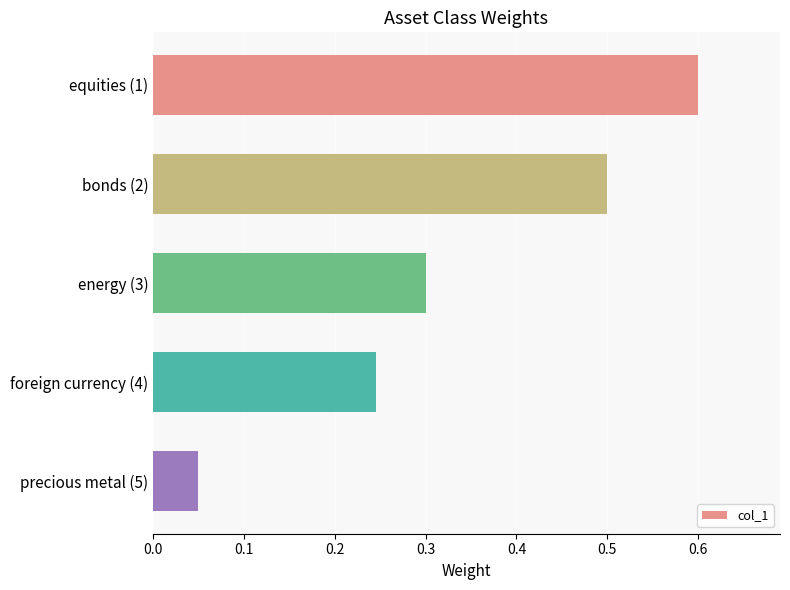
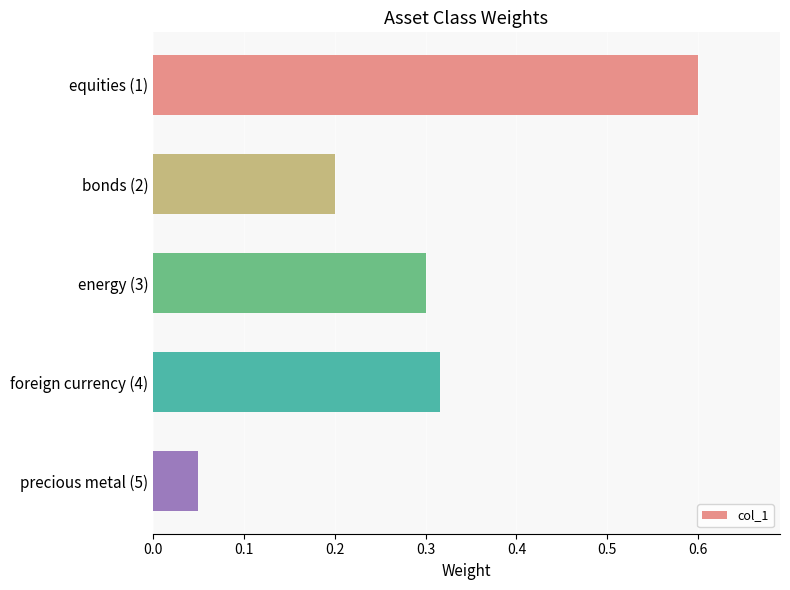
  {
    "equities (1)": 0.60,
-   "bonds (2)": 0.5,
+   "bonds (2)": 0.2,
    "energy (3)": 0.30,
-   "foreign currency (4)": 0.25,
+   "foreign currency (4)": 0.32,
    "precious metal (5)": 0.05
  }
